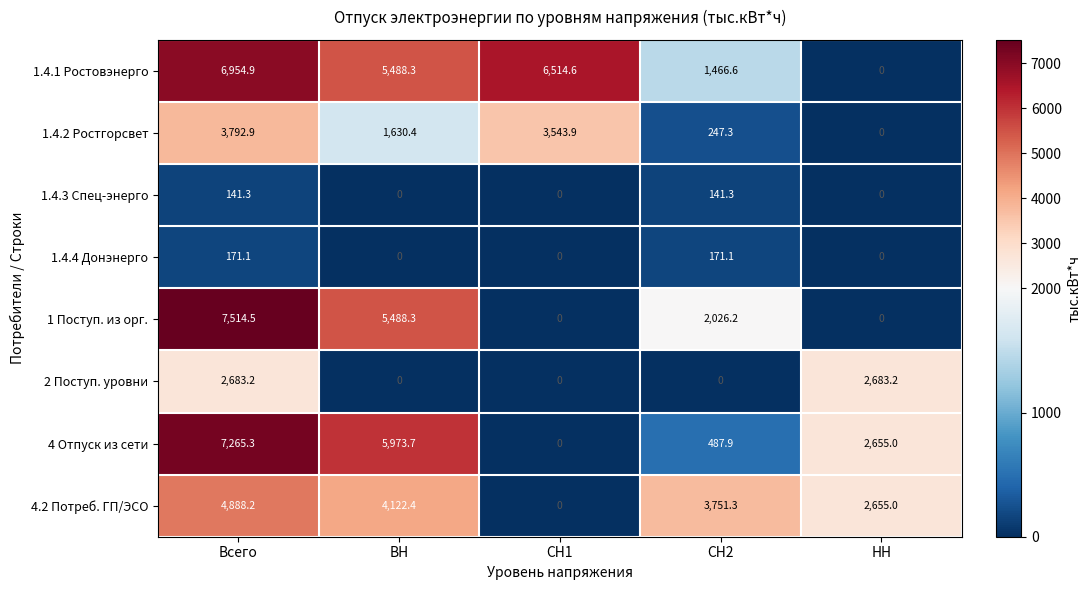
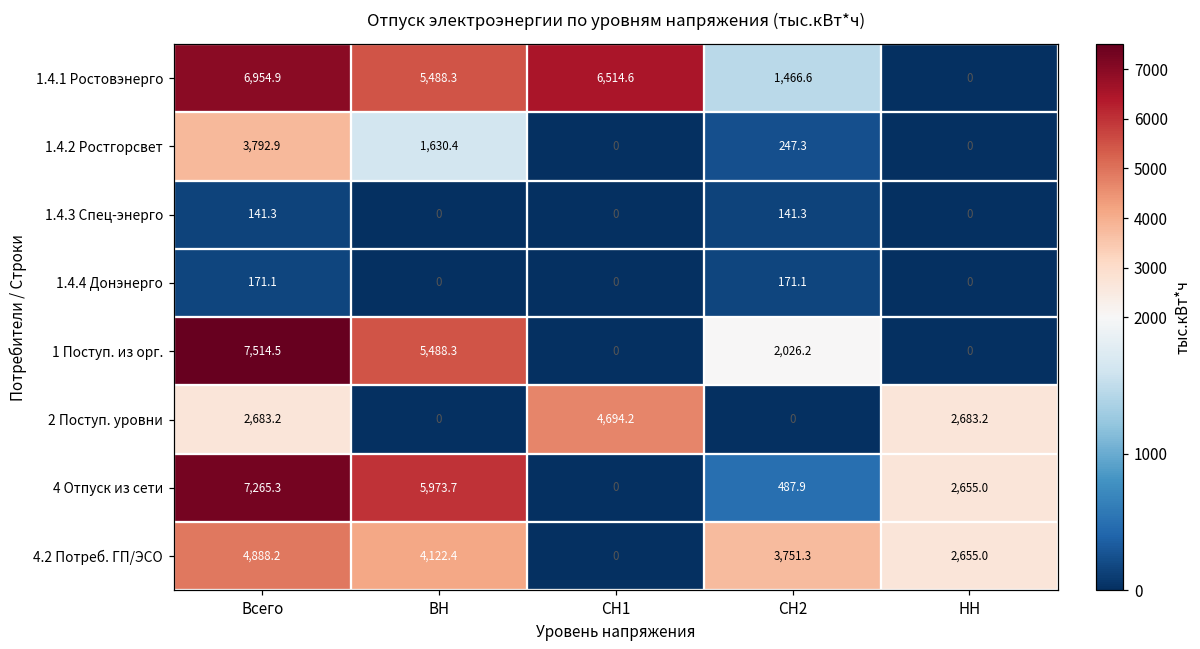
  {
    "1.4.1 Ростовэнерго": {
      "Всего": "6,954.9",
      "ВН": "5,488.3",
      "СН1": "6,514.6",
      "СН2": "1,466.6",
      "НН": "0"
    },
    "1.4.2 Ростгорсвет": {
      "Всего": "3,792.9",
      "ВН": "1,630.4",
-     "СН1": "3,543.9",
+     "СН1": "0",
      "СН2": "247.3",
      "НН": "0"
    },
    "1.4.3 Спец-энерго": {
      "Всего": "141.3",
      "ВН": "0",
      "СН1": "0",
      "СН2": "141.3",
      "НН": "0"
    },
    "1.4.4 Донэнерго": {
      "Всего": "171.1",
      "ВН": "0",
      "СН1": "0",
      "СН2": "171.1",
      "НН": "0"
    },
    "1 Поступ. из орг.": {
      "Всего": "7,514.5",
      "ВН": "5,488.3",
      "СН1": "0",
      "СН2": "2,026.2",
      "НН": "0"
    },
    "2 Поступ. уровни": {
      "Всего": "2,683.2",
      "ВН": "0",
-     "СН1": "0",
+     "СН1": "4,694.2",
      "СН2": "0",
      "НН": "2,683.2"
    },
    "4 Отпуск из сети": {
      "Всего": "7,265.3",
      "ВН": "5,973.7",
      "СН1": "0",
      "СН2": "487.9",
      "НН": "2,655.0"
    },
    "4.2 Потреб. ГП/ЭСО": {
      "Всего": "4,888.2",
      "ВН": "4,122.4",
      "СН1": "0",
      "СН2": "3,751.3",
      "НН": "2,655.0"
    }
  }
